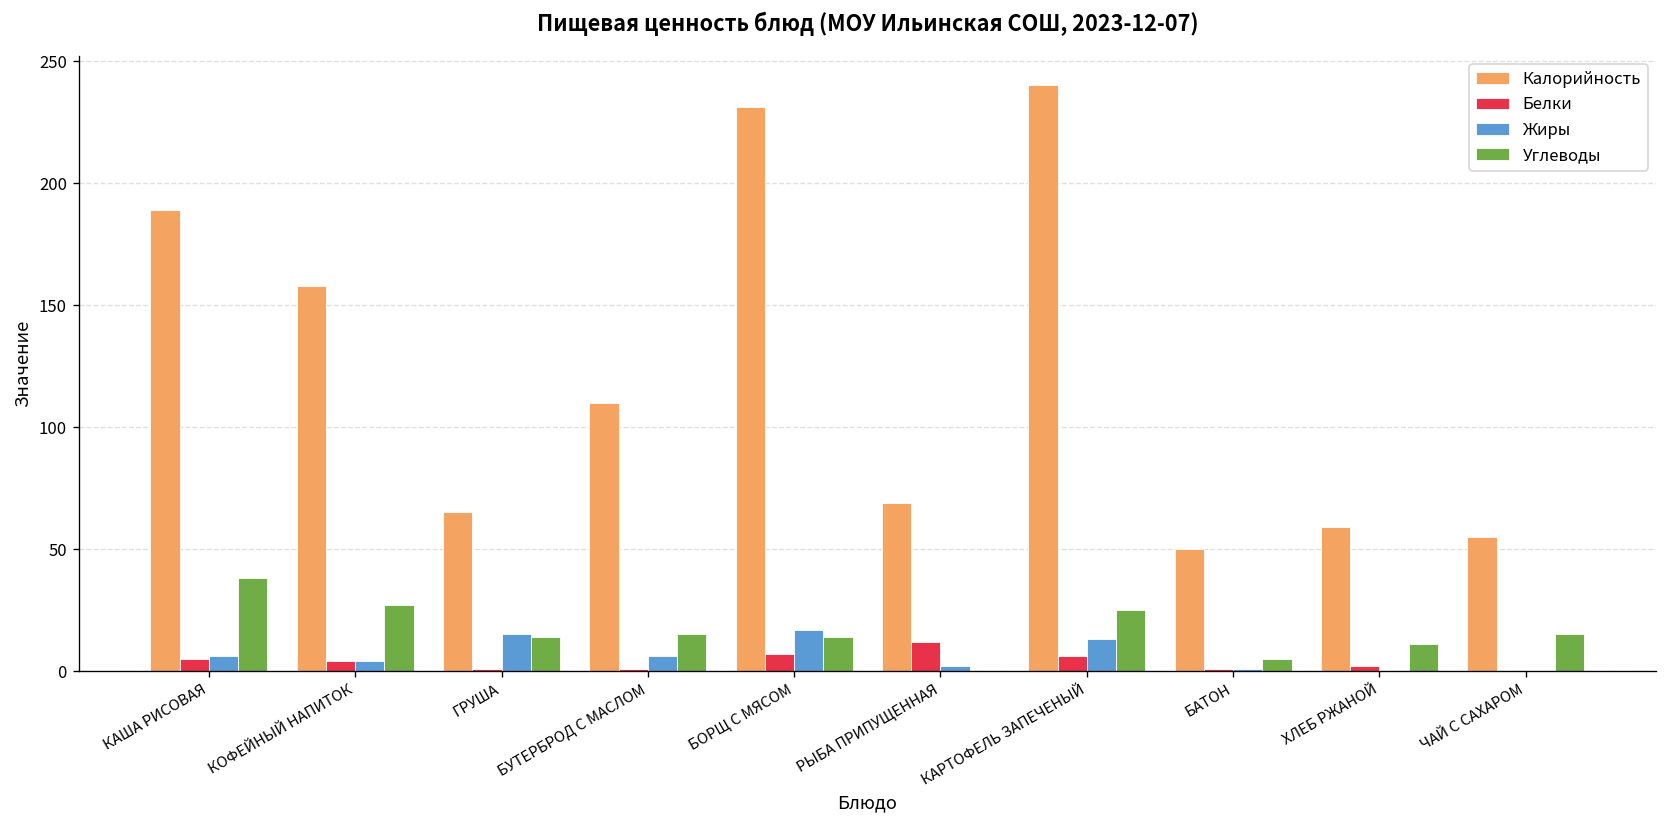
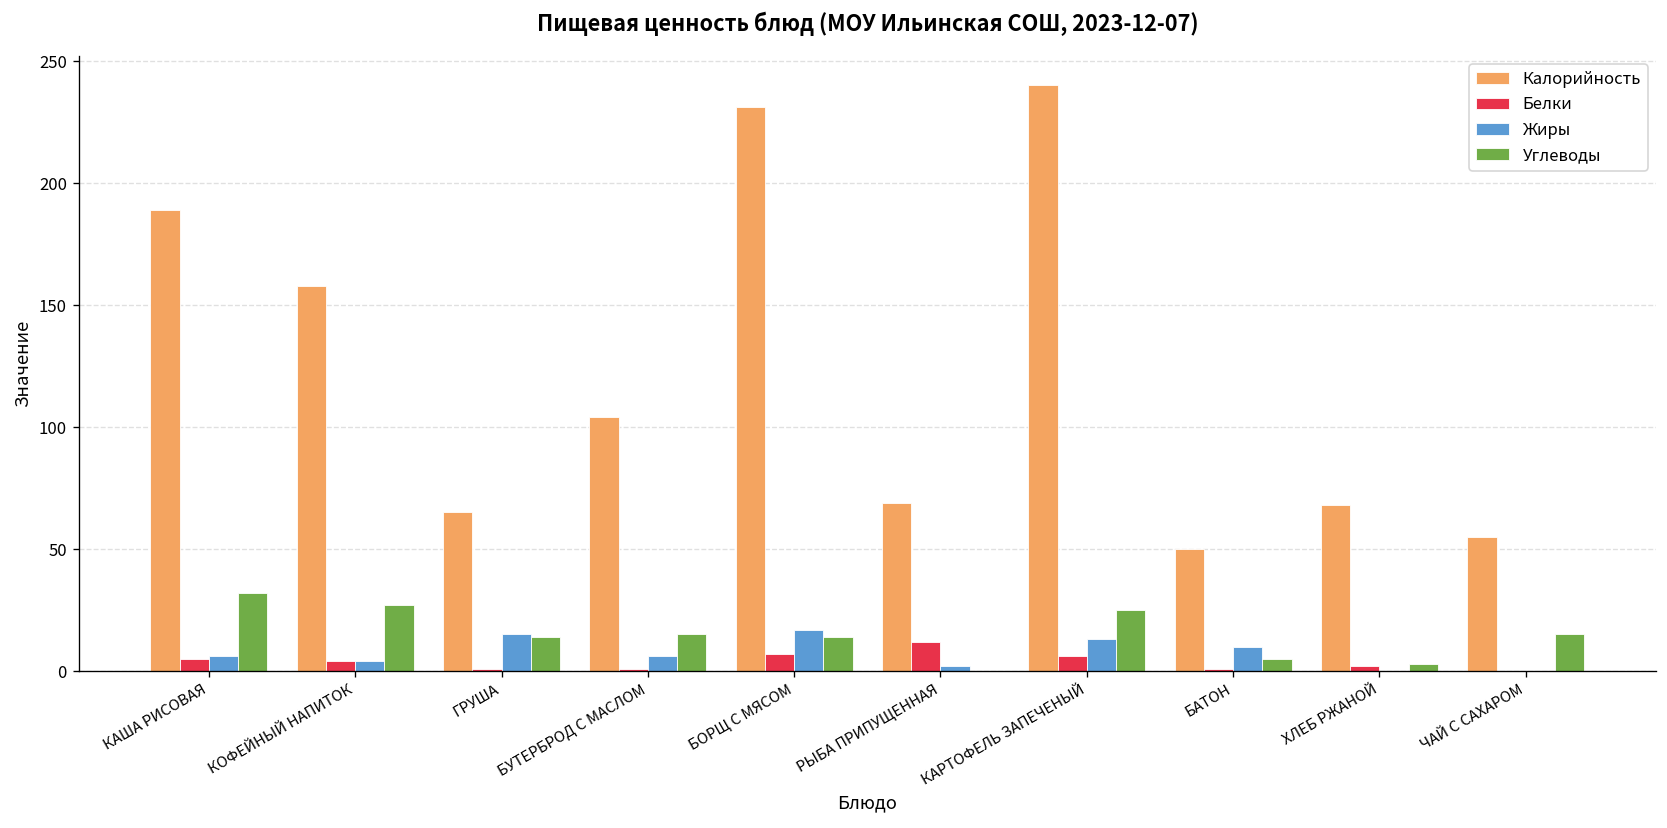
  {
    "Калорийность": {
      "КАША РИСОВАЯ": 189,
      "КОФЕЙНЫЙ НАПИТОК": 158,
      "ГРУША": 65,
-     "БУТЕРБРОД С МАСЛОМ": 110,
+     "БУТЕРБРОД С МАСЛОМ": 104,
      "БОРЩ С МЯСОМ": 231,
      "РЫБА ПРИПУЩЕННАЯ": 69,
      "КАРТОФЕЛЬ ЗАПЕЧЕНЫЙ": 240,
      "БАТОН": 50,
-     "ХЛЕБ РЖАНОЙ": 59,
+     "ХЛЕБ РЖАНОЙ": 68,
      "ЧАЙ С САХАРОМ": 55
    },
    "Белки": {
      "КАША РИСОВАЯ": 5,
      "КОФЕЙНЫЙ НАПИТОК": 4,
      "БОРЩ С МЯСОМ": 7,
      "РЫБА ПРИПУЩЕННАЯ": 12,
      "КАРТОФЕЛЬ ЗАПЕЧЕНЫЙ": 6,
      "ХЛЕБ РЖАНОЙ": 2,
      "ЧАЙ С САХАРОМ": 0
    },
    "Жиры": {
      "КАША РИСОВАЯ": 6,
      "КОФЕЙНЫЙ НАПИТОК": 4,
      "ГРУША": 15,
      "БУТЕРБРОД С МАСЛОМ": 6,
      "БОРЩ С МЯСОМ": 17,
      "РЫБА ПРИПУЩЕННАЯ": 2,
      "КАРТОФЕЛЬ ЗАПЕЧЕНЫЙ": 13,
-     "БАТОН": 1,
+     "БАТОН": 10,
      "ХЛЕБ РЖАНОЙ": 0,
      "ЧАЙ С САХАРОМ": 0
    },
    "Углеводы": {
-     "КАША РИСОВАЯ": 38,
+     "КАША РИСОВАЯ": 32,
      "КОФЕЙНЫЙ НАПИТОК": 27,
      "ГРУША": 14,
      "БУТЕРБРОД С МАСЛОМ": 15,
      "БОРЩ С МЯСОМ": 14,
      "РЫБА ПРИПУЩЕННАЯ": 0,
      "КАРТОФЕЛЬ ЗАПЕЧЕНЫЙ": 25,
      "БАТОН": 5,
-     "ХЛЕБ РЖАНОЙ": 11,
+     "ХЛЕБ РЖАНОЙ": 3,
      "ЧАЙ С САХАРОМ": 15
    }
  }
